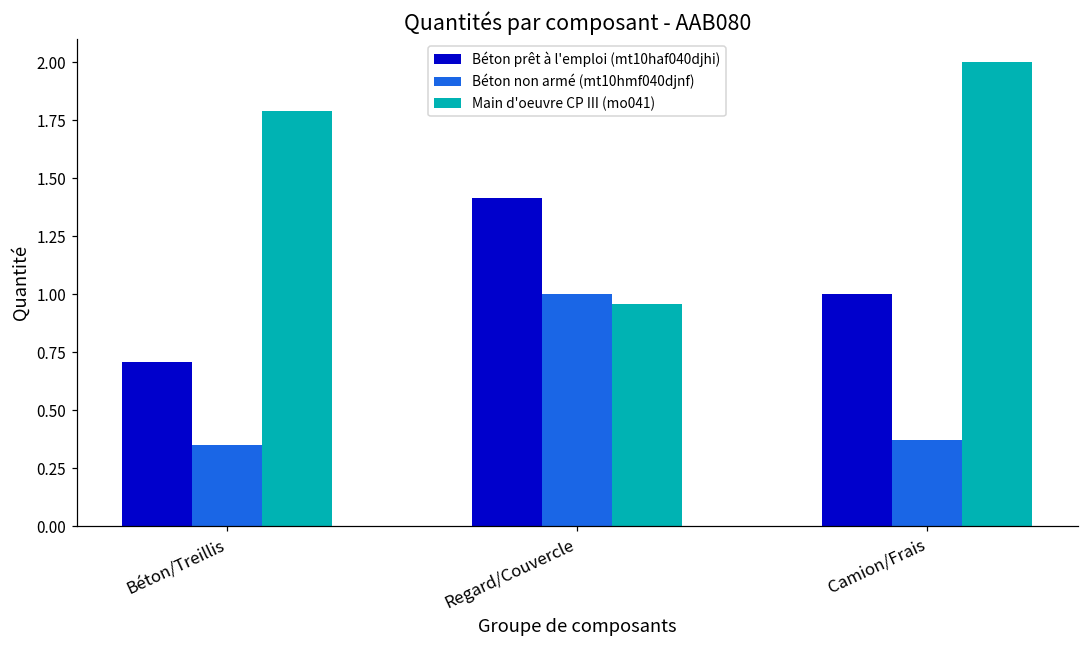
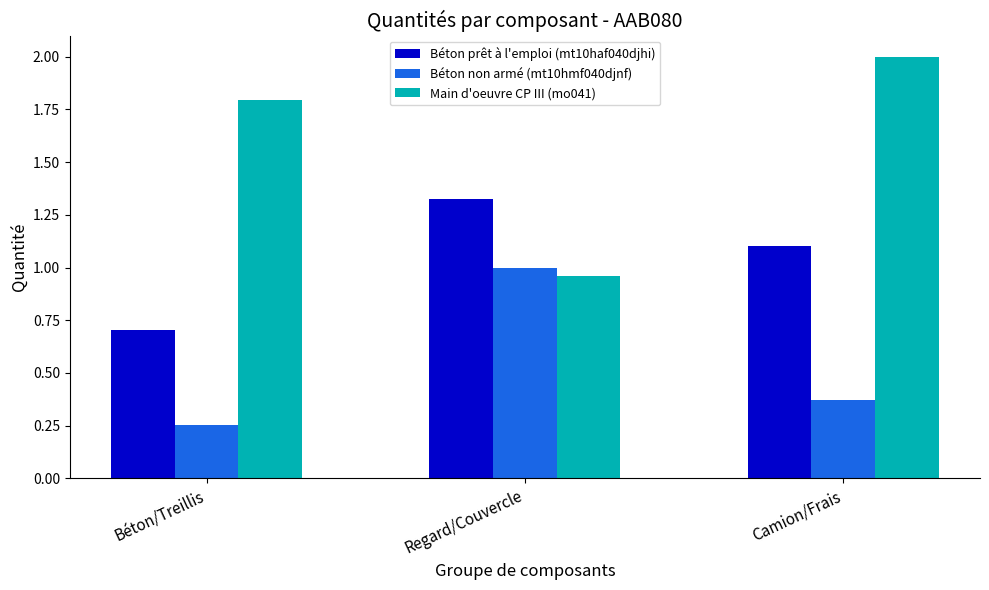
  {
    "Béton prêt à l'emploi (mt10haf040djhi)": {
      "Béton/Treillis": 0.71,
-     "Regard/Couvercle": 1.41,
-     "Camion/Frais": 1.0
+     "Regard/Couvercle": 1.33,
+     "Camion/Frais": 1.1
    },
    "Béton non armé (mt10hmf040djnf)": {
-     "Béton/Treillis": 0.35,
+     "Béton/Treillis": 0.25,
      "Regard/Couvercle": 1.00,
      "Camion/Frais": 0.37
    },
    "Main d'oeuvre CP III (mo041)": {
      "Béton/Treillis": 1.79,
      "Regard/Couvercle": 0.96,
      "Camion/Frais": 2.00
    }
  }
